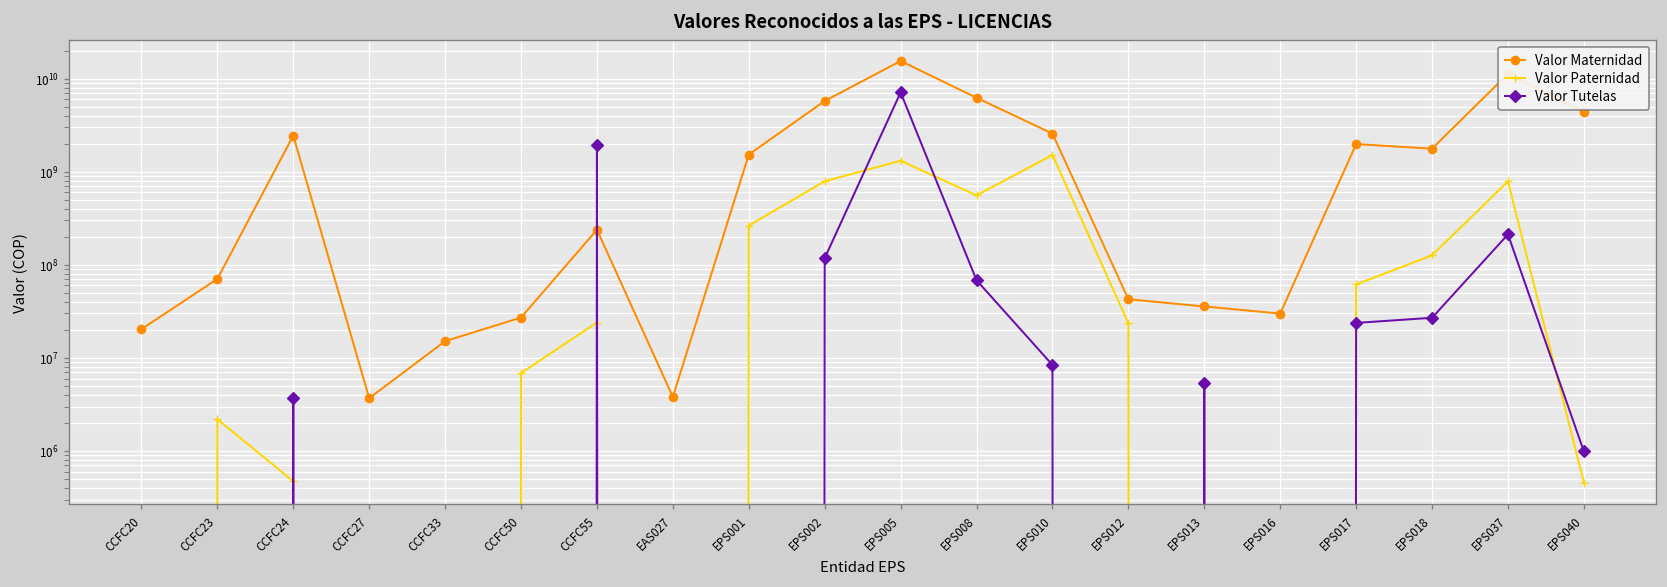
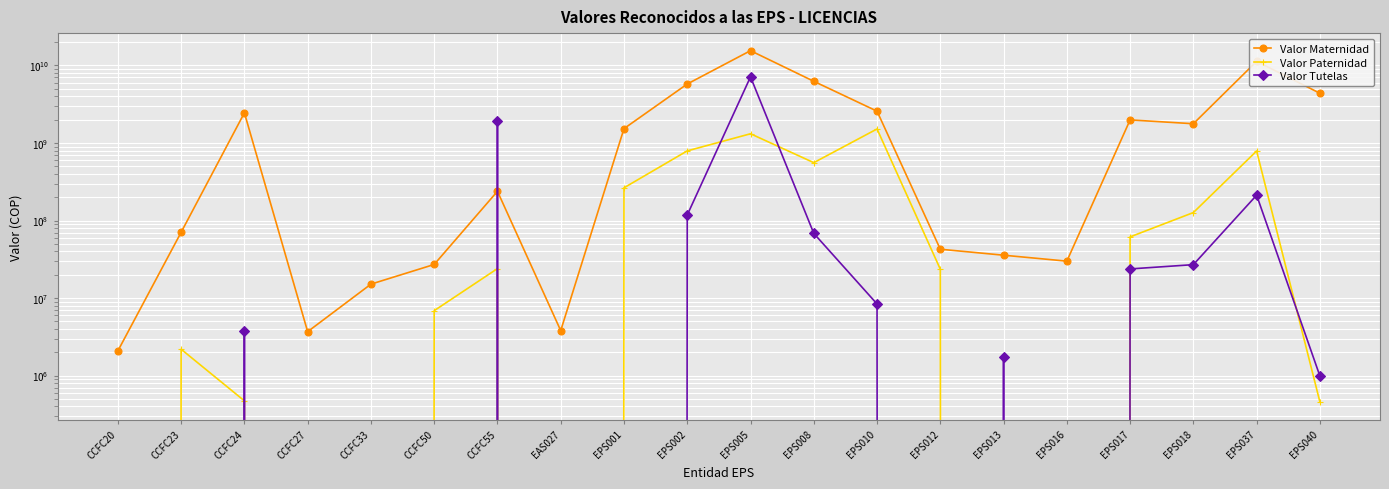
  {
    "Valor Maternidad": {
-     "CCFC20": 20000000,
+     "CCFC20": 2100000,
      "CCFC23": 70000000,
      "CCFC24": 2400000000,
      "CCFC27": 4000000,
      "CCFC33": 15000000,
      "CCFC50": 27000000,
      "CCFC55": 240000000,
      "EAS027": 4000000,
      "EPS001": 1500000000,
      "EPS002": 6000000000,
      "EPS005": 16000000000,
      "EPS008": 6000000000,
      "EPS010": 2600000000,
      "EPS012": 40000000,
      "EPS013": 40000000,
      "EPS016": 30000000,
      "EPS017": 2000000000,
      "EPS018": 1800000000,
      "EPS040": 4000000000
    },
    "Valor Paternidad": {
      "CCFC23": 2200000,
      "CCFC24": 500000,
      "CCFC50": 7000000,
      "CCFC55": 24000000,
      "EPS001": 260000000,
      "EPS002": 800000000,
      "EPS005": 1300000000,
      "EPS008": 600000000,
      "EPS010": 1500000000,
      "EPS012": 24000000,
      "EPS017": 60000000,
      "EPS018": 130000000,
      "EPS037": 800000000,
      "EPS040": 500000
    },
    "Valor Tutelas": {
      "CCFC24": 4000000,
      "CCFC55": 1900000000,
      "EPS002": 120000000,
      "EPS005": 7000000000,
      "EPS008": 70000000,
      "EPS010": 8000000,
-     "EPS013": 5000000,
+     "EPS013": 1700000,
      "EPS017": 24000000,
      "EPS018": 27000000,
      "EPS037": 210000000,
      "EPS040": 1000000
    }
  }
